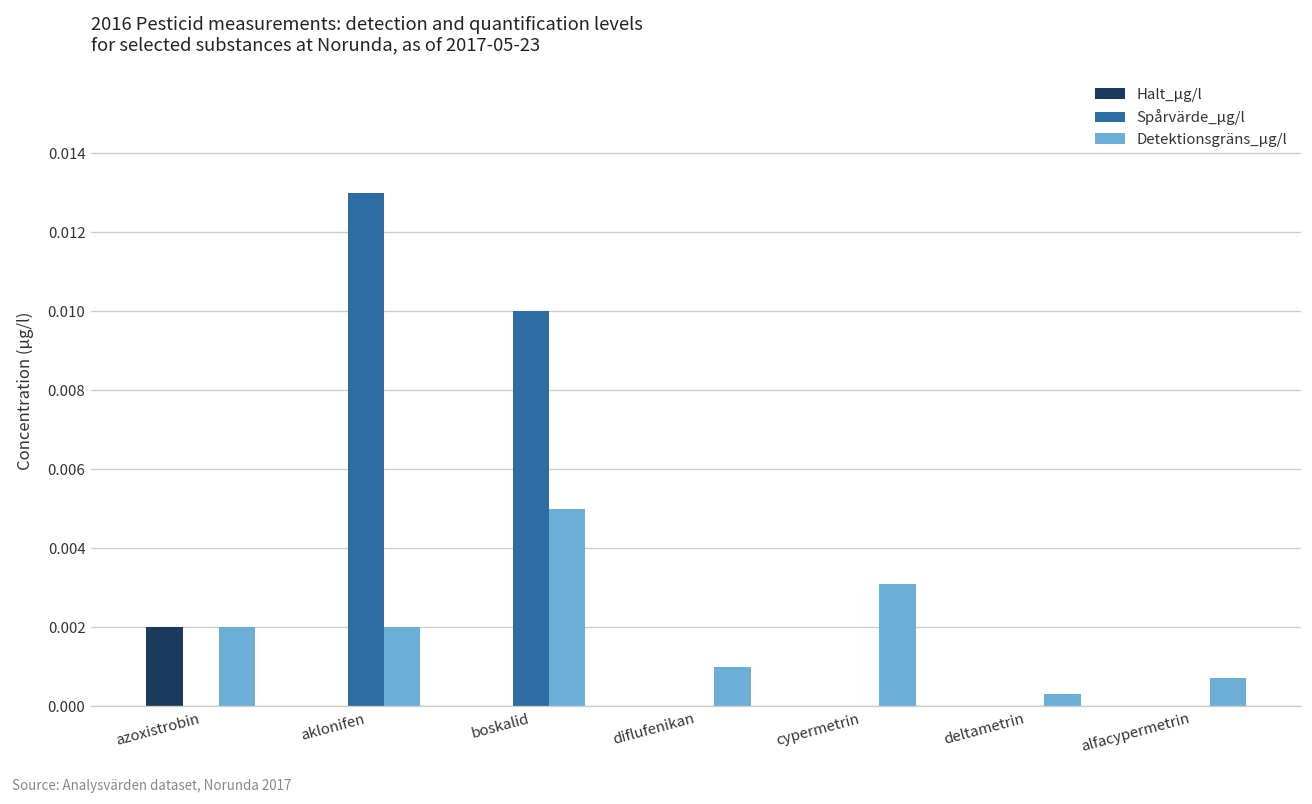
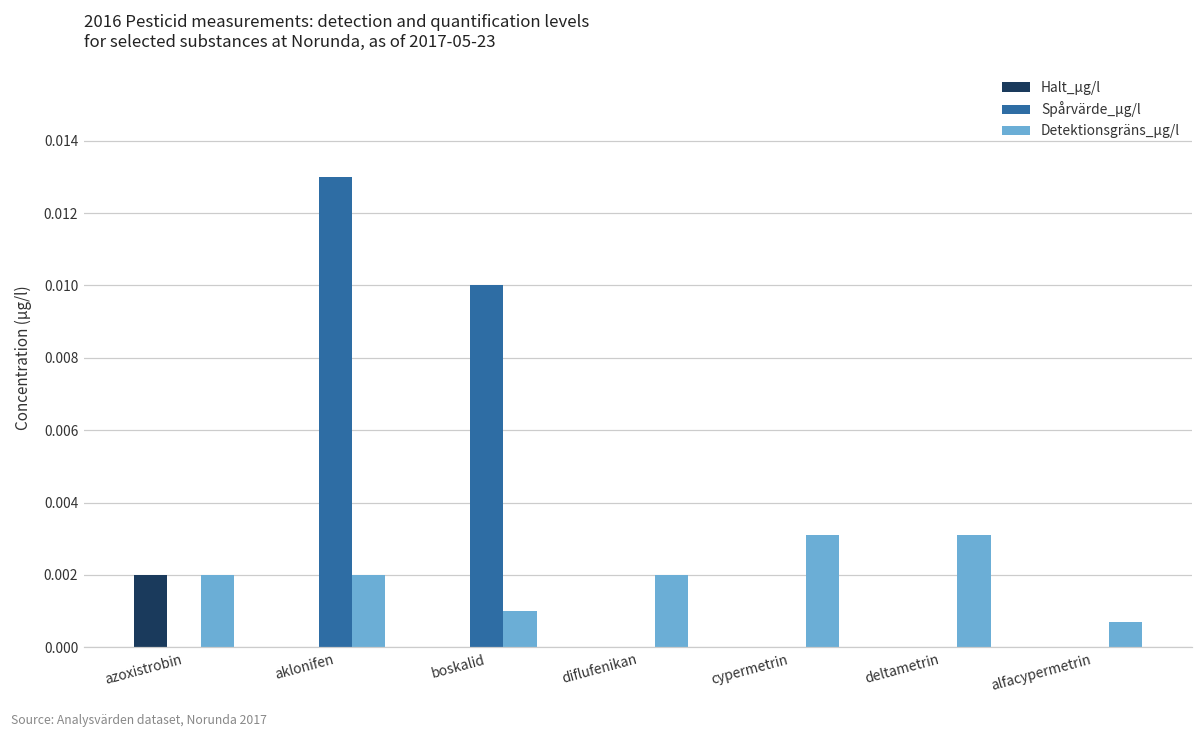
  {
    "Halt_µg/l": {
      "azoxistrobin": 0.0020,
      "aklonifen": 0.0000,
      "boskalid": 0.0000,
      "diflufenikan": 0.0000,
      "cypermetrin": 0.0000,
      "deltametrin": 0.0000,
      "alfacypermetrin": 0.0000
    },
    "Spårvärde_µg/l": {
      "azoxistrobin": 0.0000,
      "aklonifen": 0.0130,
      "boskalid": 0.0100,
      "diflufenikan": 0.0000,
      "cypermetrin": 0.0000,
      "deltametrin": 0.0000,
      "alfacypermetrin": 0.0000
    },
    "Detektionsgräns_µg/l": {
      "azoxistrobin": 0.0020,
      "aklonifen": 0.0020,
-     "boskalid": 0.005,
-     "diflufenikan": 0.001,
+     "boskalid": 0.001,
+     "diflufenikan": 0.002,
      "cypermetrin": 0.0031,
-     "deltametrin": 0.0003,
+     "deltametrin": 0.0031,
      "alfacypermetrin": 0.0007
    }
  }
